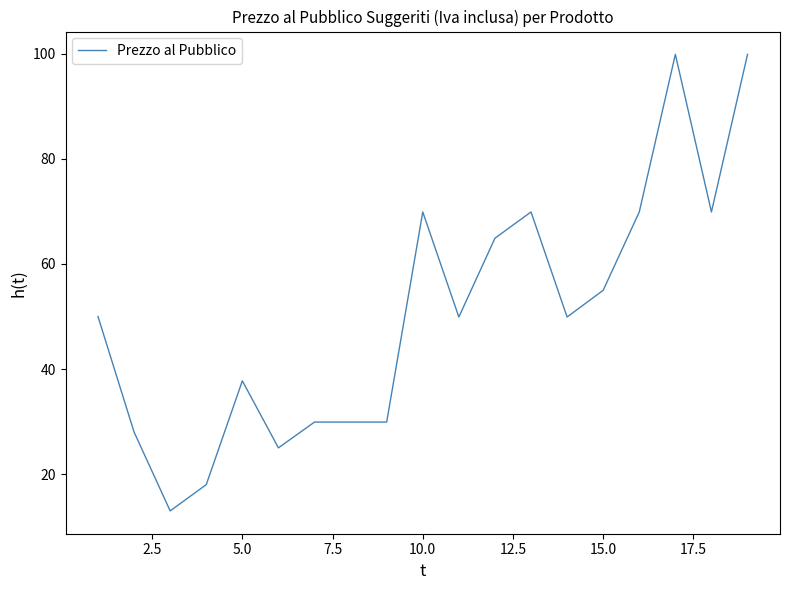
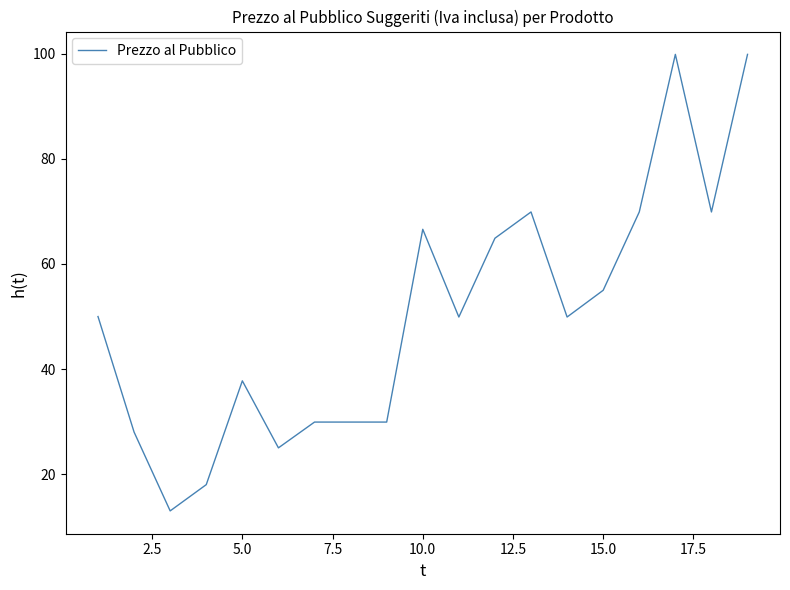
  {
    "5.0": 38,
-   "10.0": 70,
+   "10.0": 67,
    "15.0": 55
  }
